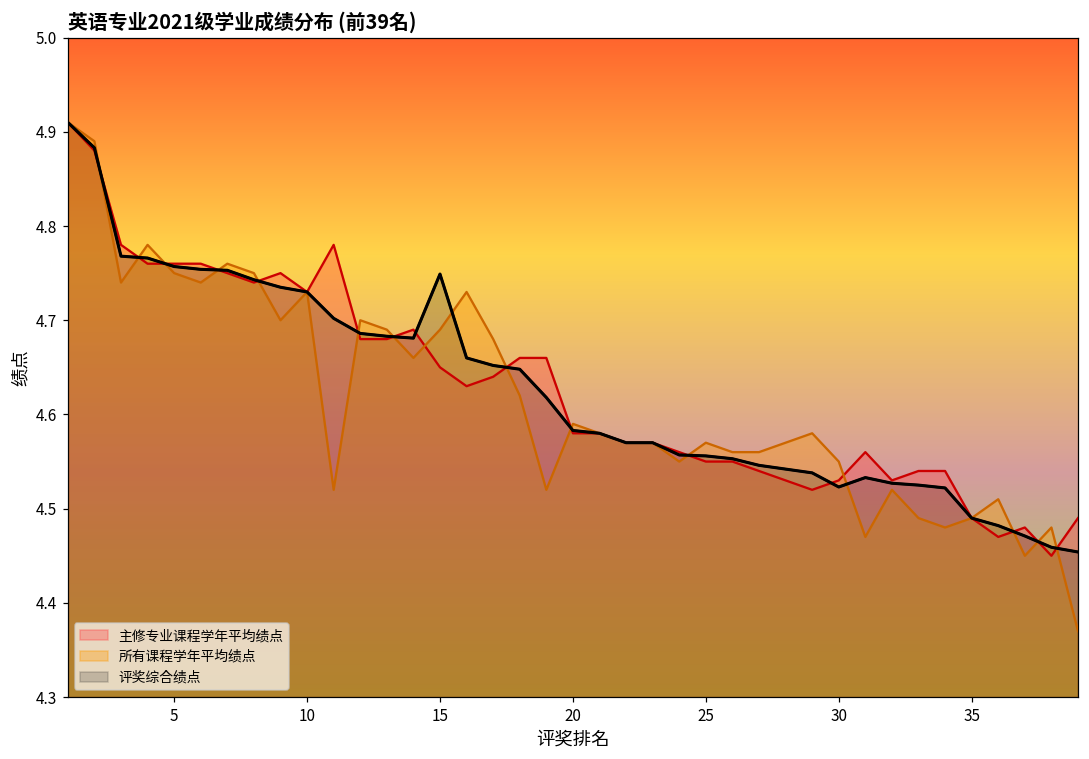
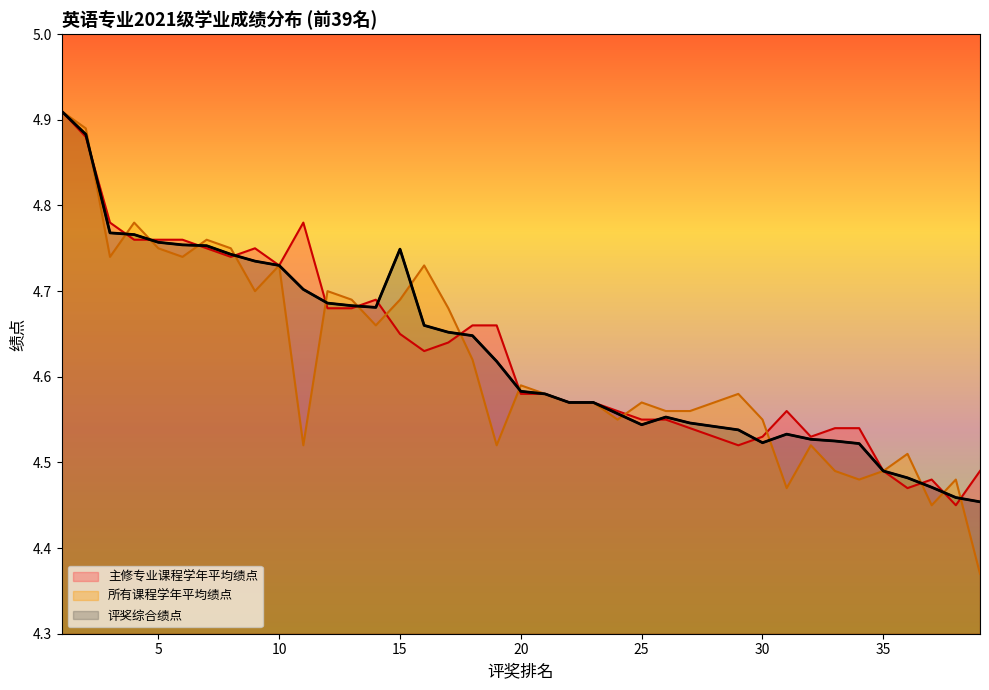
  {
    "评奖综合绩点": {
      "5": 4.76,
      "15": 4.75,
      "20": 4.58,
-     "25": 4.56,
+     "25": 4.54,
      "30": 4.52
    }
  }
